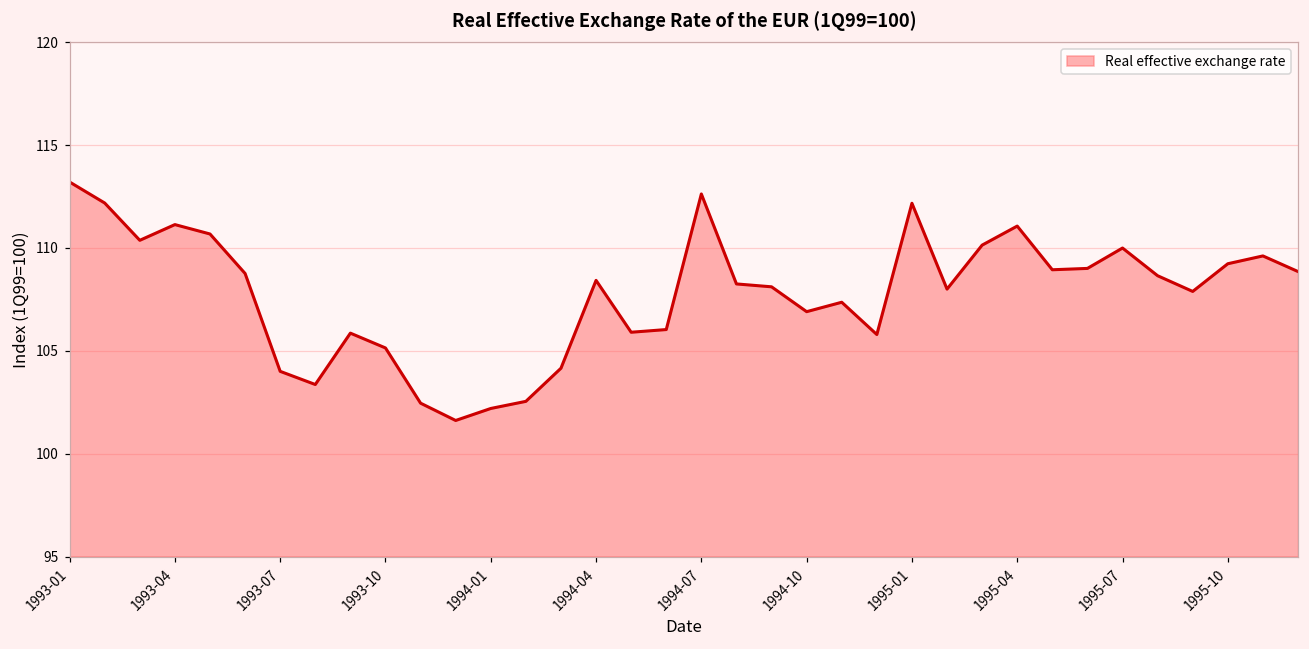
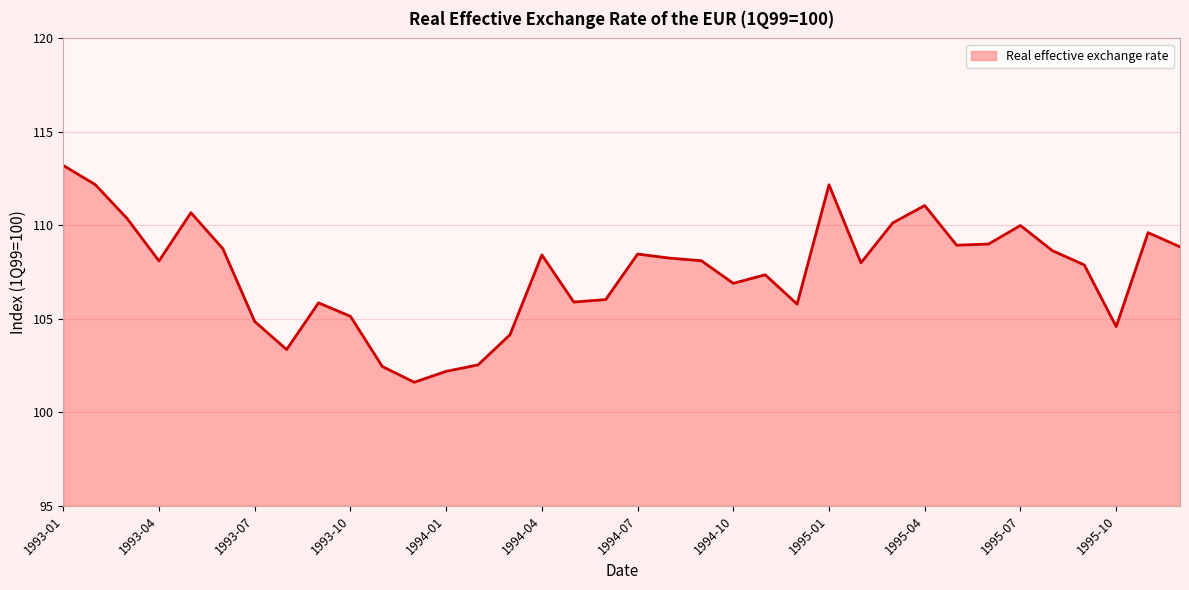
  {
    "1993-01": 113.2,
-   "1993-04": 111.1,
-   "1993-07": 104.0,
+   "1993-04": 108.1,
+   "1993-07": 104.9,
    "1993-10": 105.1,
    "1994-01": 102.2,
    "1994-04": 108.4,
-   "1994-07": 112.6,
+   "1994-07": 108.5,
    "1994-10": 106.9,
    "1995-01": 112.2,
    "1995-04": 111.1,
    "1995-07": 110.0,
-   "1995-10": 109.2
+   "1995-10": 104.6
  }
